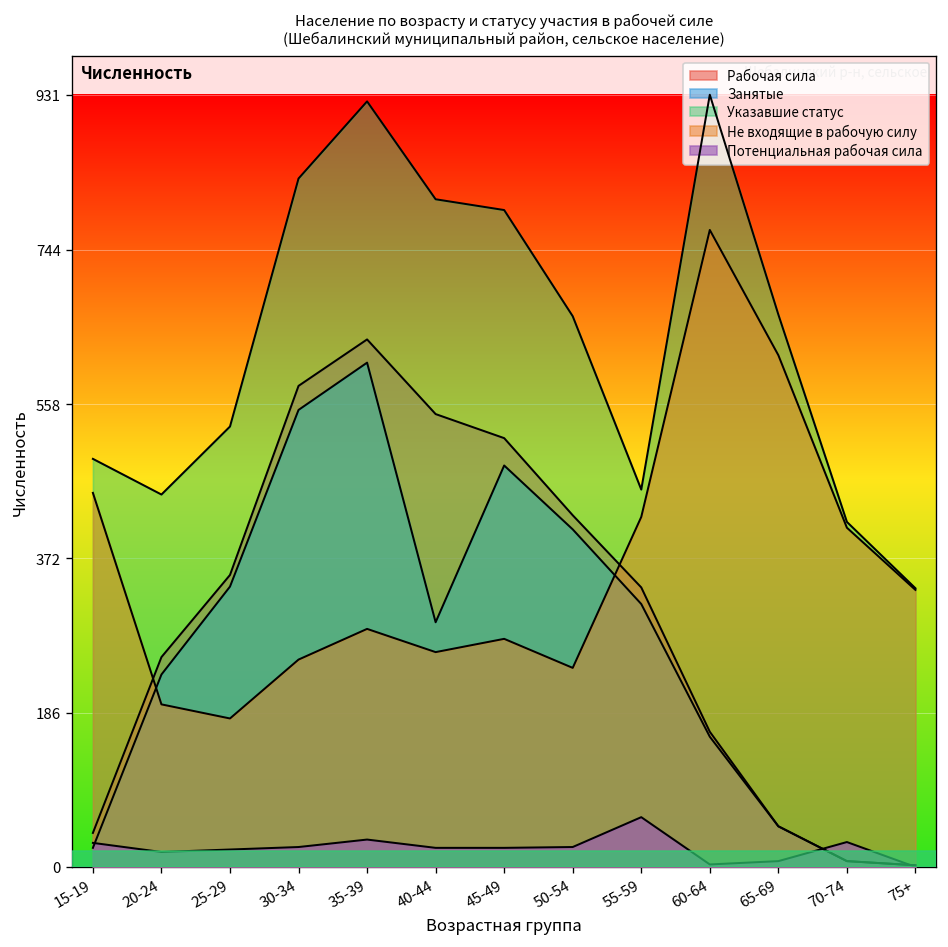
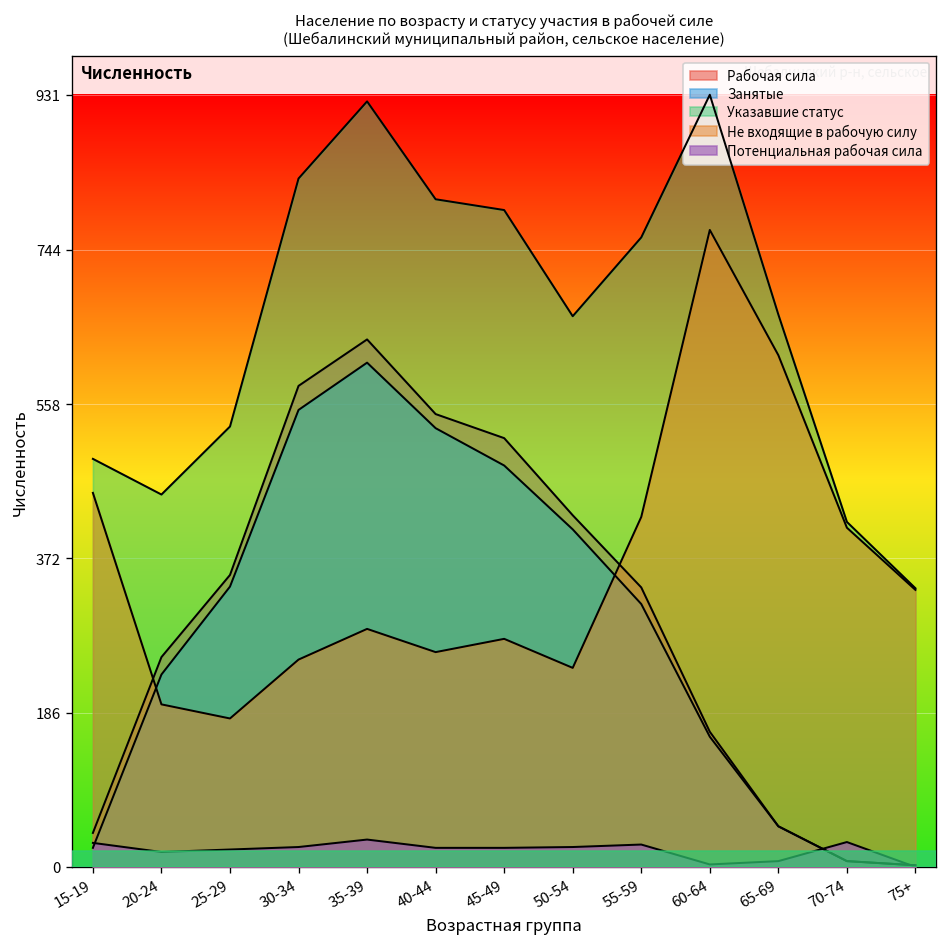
  {
    "Занятые": {
      "15-19": 20,
      "20-24": 230,
      "25-29": 340,
      "30-34": 550,
      "35-39": 610,
-     "40-44": 300,
+     "40-44": 530,
      "45-49": 480,
      "50-54": 410,
      "55-59": 320,
      "60-64": 160
    },
    "Указавшие статус": {
      "15-19": 490,
      "20-24": 450,
      "25-29": 530,
      "30-34": 830,
      "35-39": 920,
      "40-44": 810,
      "45-49": 790,
      "50-54": 660,
-     "55-59": 460,
+     "55-59": 760,
      "65-69": 670,
      "70-74": 420
    },
    "Потенциальная рабочая сила": {
      "15-19": 30,
      "25-29": 20,
      "30-34": 20,
      "35-39": 30,
      "40-44": 20,
      "45-49": 20,
      "50-54": 20,
-     "55-59": 60,
+     "55-59": 30,
      "70-74": 30
    }
  }
